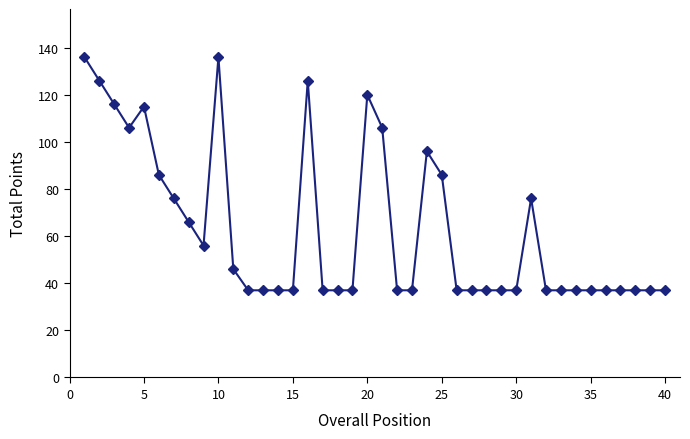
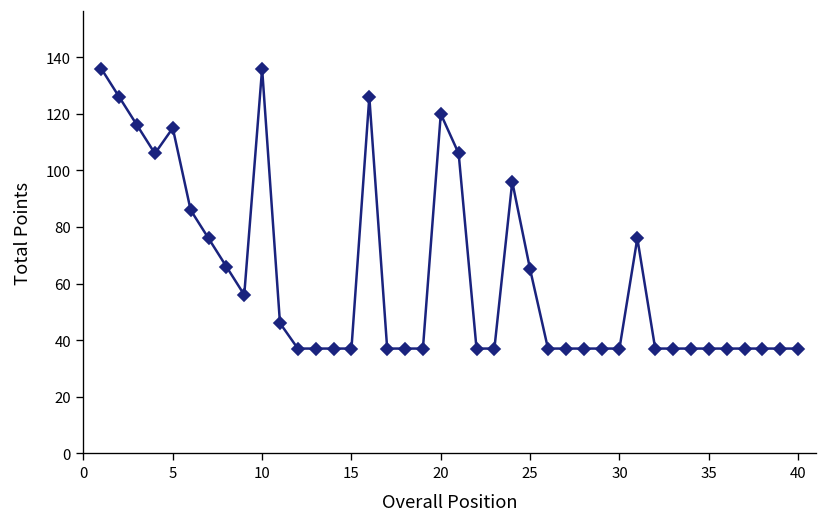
  {
    "5": 115,
    "10": 136,
    "15": 37,
    "20": 120,
-   "25": 86,
+   "25": 65,
    "30": 37,
    "35": 37,
    "40": 37
  }
